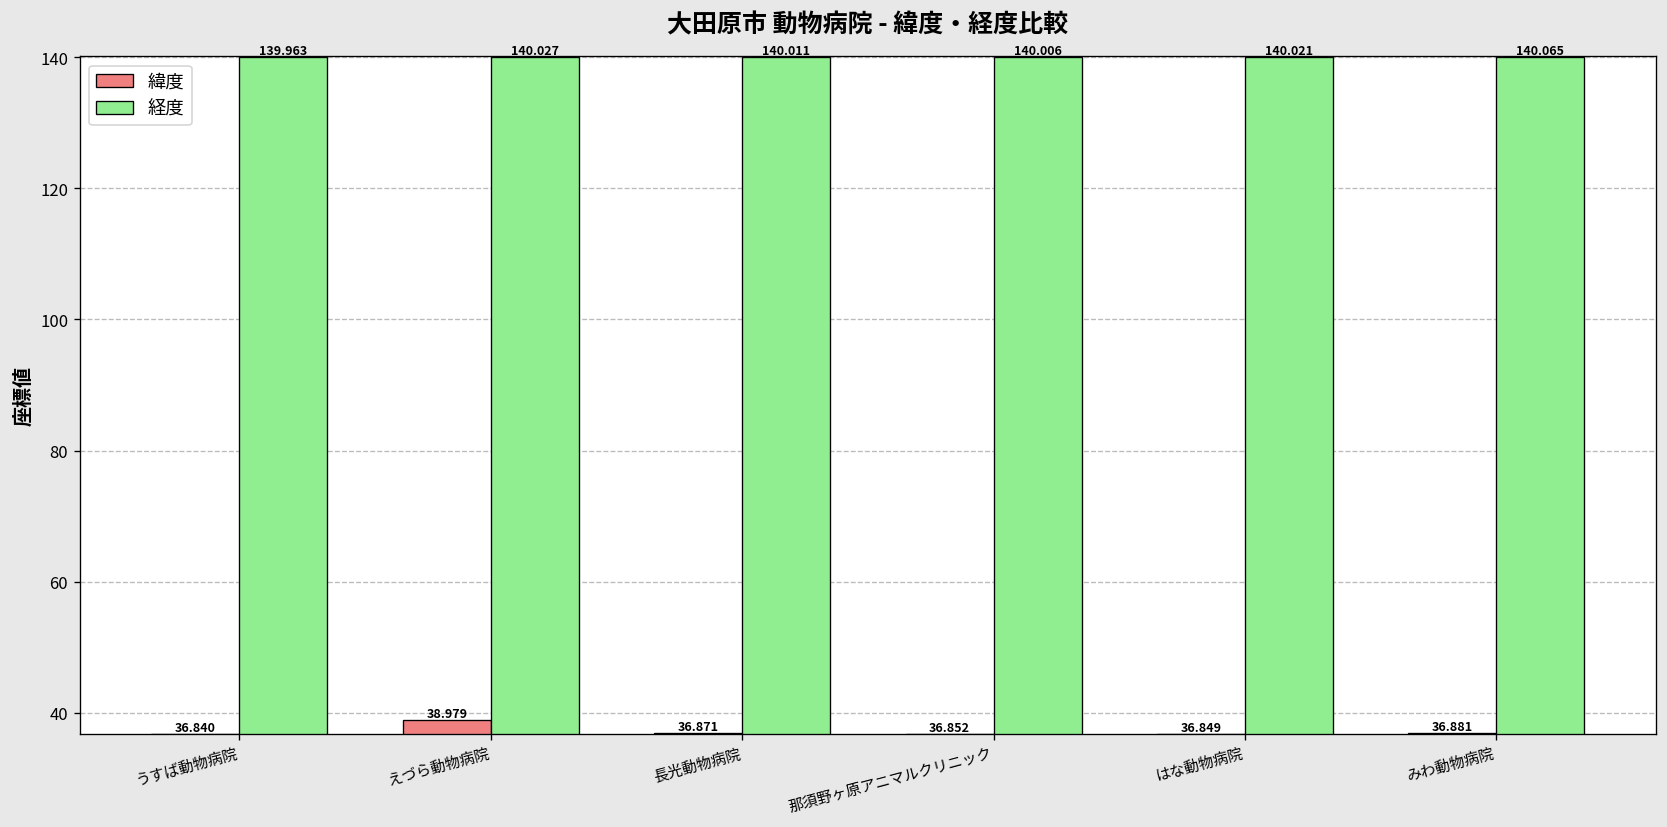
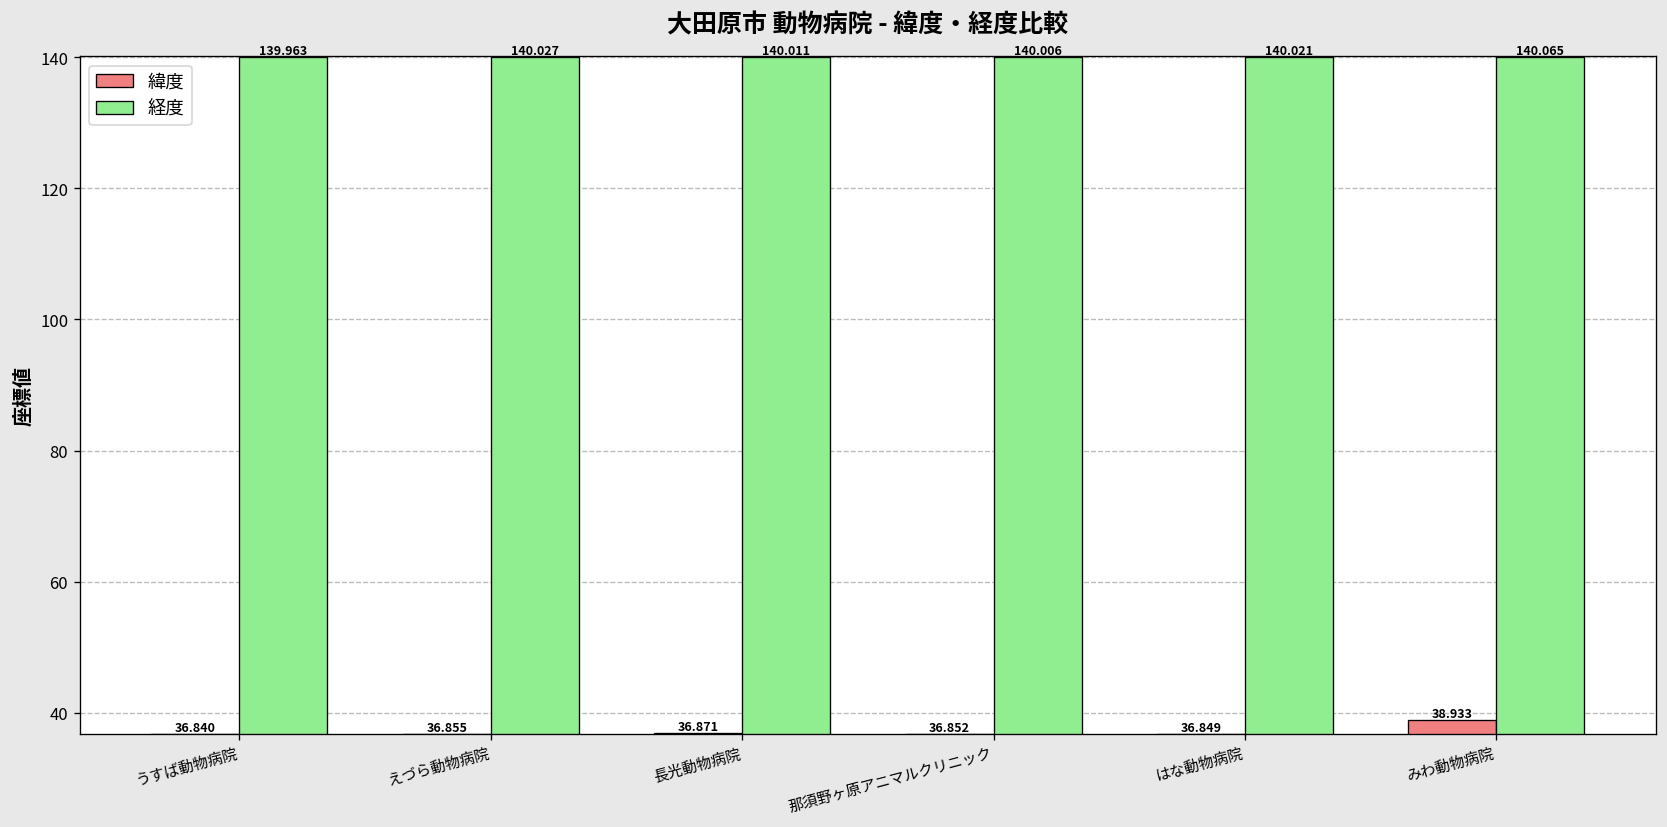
  {
    "緯度": {
      "うすば動物病院": 36.840,
-     "えづら動物病院": 38.979,
+     "えづら動物病院": 36.855,
      "長光動物病院": 36.871,
      "那須野ヶ原アニマルクリニック": 36.852,
      "はな動物病院": 36.849,
-     "みわ動物病院": 36.881
+     "みわ動物病院": 38.933
    },
    "経度": {
      "うすば動物病院": 139.963,
      "えづら動物病院": 140.027,
      "長光動物病院": 140.011,
      "那須野ヶ原アニマルクリニック": 140.006,
      "はな動物病院": 140.021,
      "みわ動物病院": 140.065
    }
  }
